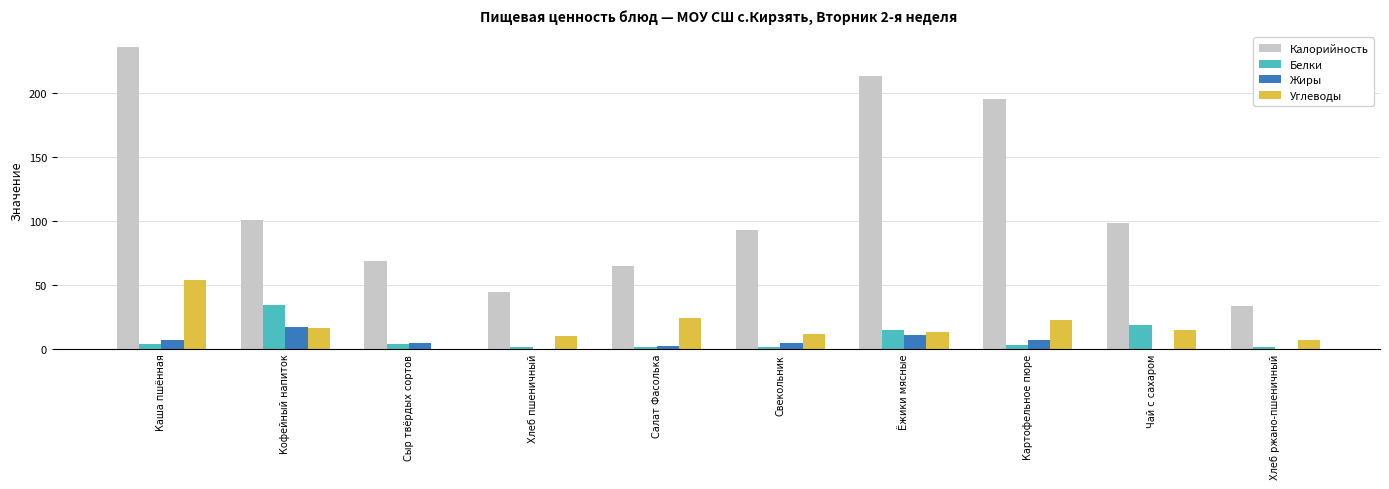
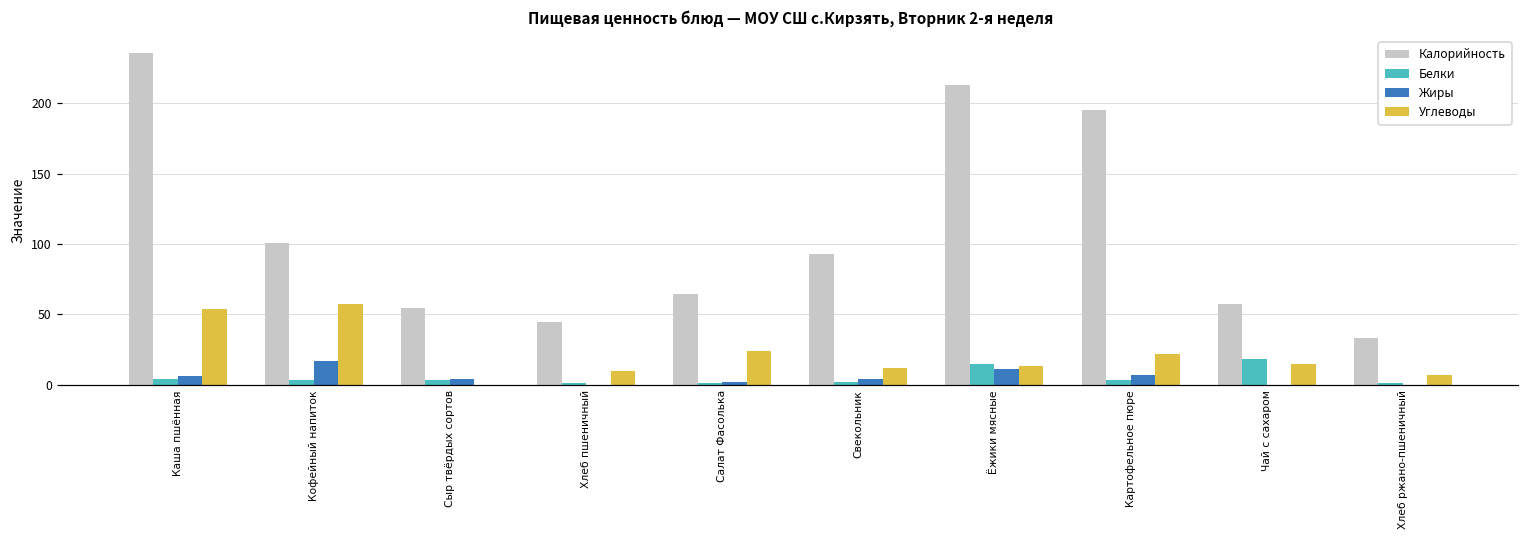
  {
    "Калорийность": {
      "Каша пшённая": 236,
      "Кофейный напиток": 101,
-     "Сыр твёрдых сортов": 68,
+     "Сыр твёрдых сортов": 54,
      "Хлеб пшеничный": 44,
      "Салат Фасолька": 64,
      "Свекольник": 93,
      "Ёжики мясные": 213,
      "Картофельное пюре": 195,
-     "Чай с сахаром": 98,
+     "Чай с сахаром": 58,
      "Хлеб ржано-пшеничный": 33
    },
    "Белки": {
      "Каша пшённая": 4,
-     "Кофейный напиток": 34,
+     "Кофейный напиток": 3,
      "Сыр твёрдых сортов": 4,
      "Ёжики мясные": 15,
      "Картофельное пюре": 3,
      "Чай с сахаром": 18
    },
    "Жиры": {
      "Каша пшённая": 7,
      "Кофейный напиток": 17,
      "Сыр твёрдых сортов": 5,
      "Салат Фасолька": 2,
      "Свекольник": 4,
      "Ёжики мясные": 11,
      "Картофельное пюре": 7
    },
    "Углеводы": {
      "Каша пшённая": 54,
-     "Кофейный напиток": 16,
+     "Кофейный напиток": 57,
      "Сыр твёрдых сортов": 0,
      "Хлеб пшеничный": 10,
      "Салат Фасолька": 24,
      "Свекольник": 12,
      "Ёжики мясные": 13,
      "Картофельное пюре": 22,
      "Чай с сахаром": 15,
      "Хлеб ржано-пшеничный": 7
    }
  }
